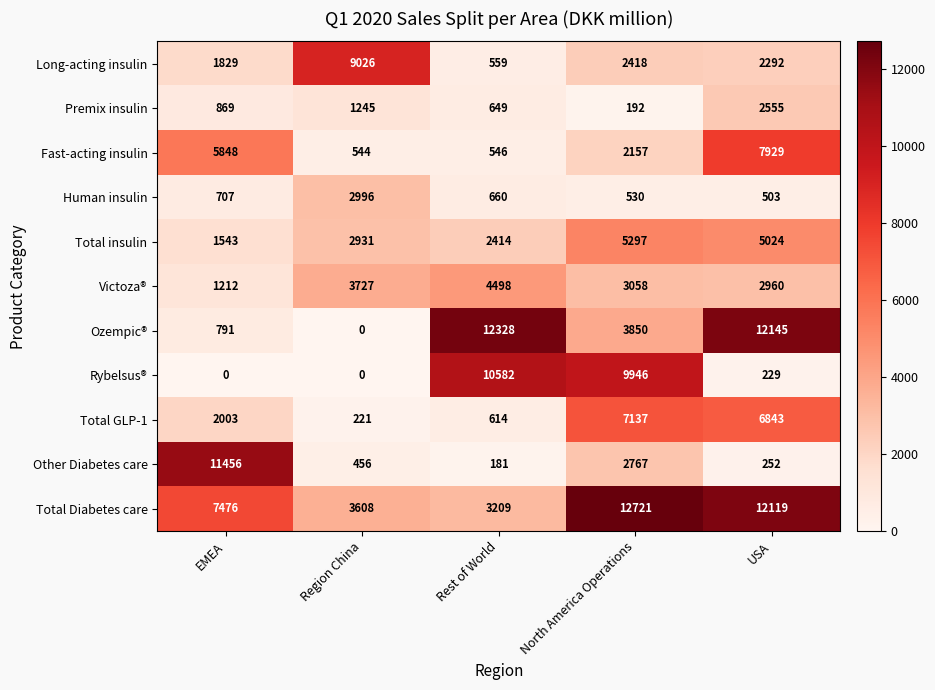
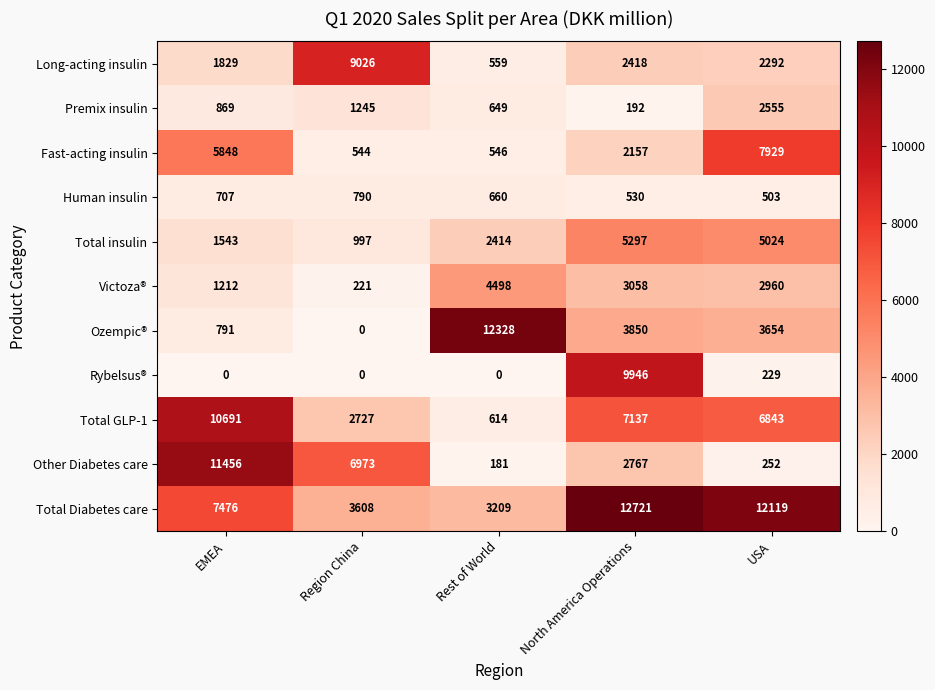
  {
    "Long-acting insulin": {
      "EMEA": 1829,
      "Region China": 9026,
      "Rest of World": 559,
      "North America Operations": 2418,
      "USA": 2292
    },
    "Premix insulin": {
      "EMEA": 869,
      "Region China": 1245,
      "Rest of World": 649,
      "North America Operations": 192,
      "USA": 2555
    },
    "Fast-acting insulin": {
      "EMEA": 5848,
      "Region China": 544,
      "Rest of World": 546,
      "North America Operations": 2157,
      "USA": 7929
    },
    "Human insulin": {
      "EMEA": 707,
-     "Region China": 2996,
+     "Region China": 790,
      "Rest of World": 660,
      "North America Operations": 530,
      "USA": 503
    },
    "Total insulin": {
      "EMEA": 1543,
-     "Region China": 2931,
+     "Region China": 997,
      "Rest of World": 2414,
      "North America Operations": 5297,
      "USA": 5024
    },
    "Victoza®": {
      "EMEA": 1212,
-     "Region China": 3727,
+     "Region China": 221,
      "Rest of World": 4498,
      "North America Operations": 3058,
      "USA": 2960
    },
    "Ozempic®": {
      "EMEA": 791,
      "Region China": 0,
      "Rest of World": 12328,
      "North America Operations": 3850,
-     "USA": 12145
+     "USA": 3654
    },
    "Rybelsus®": {
      "EMEA": 0,
      "Region China": 0,
-     "Rest of World": 10582,
+     "Rest of World": 0,
      "North America Operations": 9946,
      "USA": 229
    },
    "Total GLP-1": {
-     "EMEA": 2003,
-     "Region China": 221,
+     "EMEA": 10691,
+     "Region China": 2727,
      "Rest of World": 614,
      "North America Operations": 7137,
      "USA": 6843
    },
    "Other Diabetes care": {
      "EMEA": 11456,
-     "Region China": 456,
+     "Region China": 6973,
      "Rest of World": 181,
      "North America Operations": 2767,
      "USA": 252
    },
    "Total Diabetes care": {
      "EMEA": 7476,
      "Region China": 3608,
      "Rest of World": 3209,
      "North America Operations": 12721,
      "USA": 12119
    }
  }
